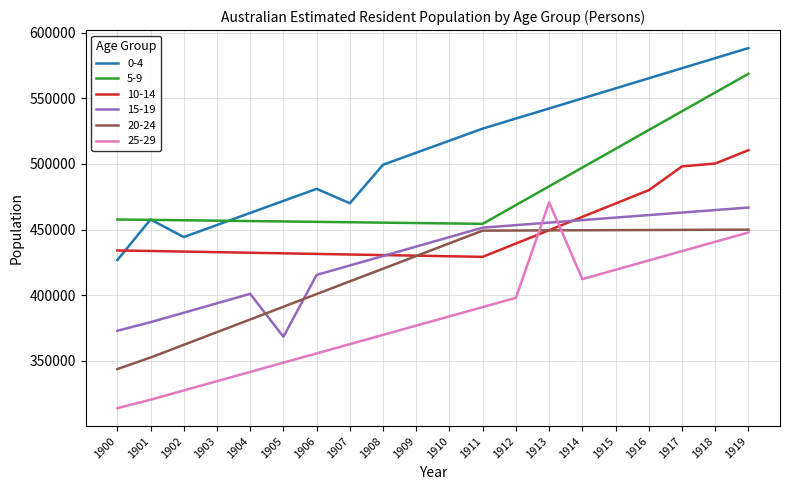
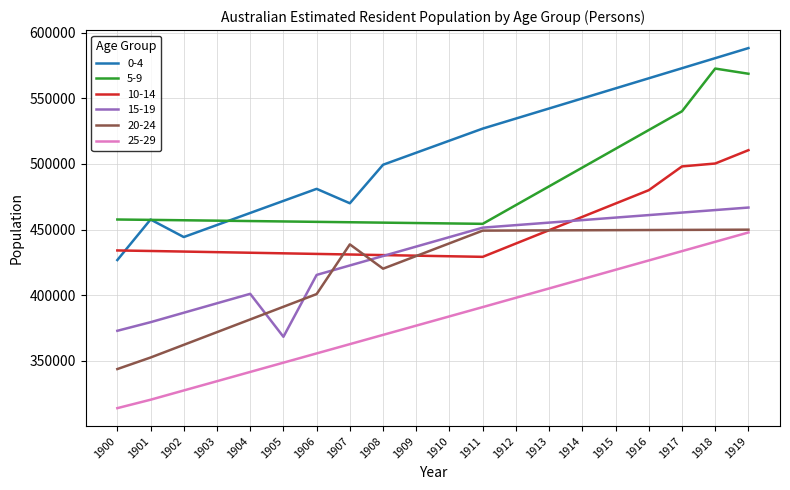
  {
    "0-4": {
      "1900": 427000,
      "1902": 444000,
      "1903": 453000,
      "1904": 463000,
      "1905": 472000,
      "1906": 481000,
      "1907": 470000,
      "1908": 499000,
      "1909": 509000,
      "1910": 518000,
      "1911": 527000,
      "1912": 535000,
      "1913": 542000,
      "1914": 550000,
      "1915": 558000,
      "1916": 565000,
      "1917": 573000,
      "1918": 581000,
      "1919": 588000
    },
    "5-9": {
      "1900": 458000,
      "1902": 457000,
      "1903": 457000,
      "1904": 456000,
      "1905": 456000,
      "1906": 456000,
      "1907": 456000,
      "1908": 455000,
      "1909": 455000,
      "1910": 455000,
      "1911": 454000,
      "1912": 469000,
      "1913": 483000,
      "1914": 497000,
      "1915": 512000,
      "1916": 526000,
      "1917": 540000,
-     "1918": 554000,
+     "1918": 573000,
      "1919": 569000
    },
    "10-14": {
      "1900": 434000,
      "1901": 434000,
      "1902": 433000,
      "1903": 433000,
      "1904": 432000,
      "1905": 432000,
      "1906": 431000,
      "1907": 431000,
      "1910": 430000,
      "1911": 429000,
      "1912": 439000,
      "1914": 460000,
      "1915": 470000,
      "1916": 480000,
      "1917": 498000,
      "1918": 500000,
      "1919": 510000
    },
    "15-19": {
      "1900": 373000,
      "1901": 379000,
      "1902": 387000,
      "1903": 394000,
      "1904": 401000,
      "1905": 368000,
      "1906": 415000,
      "1907": 423000,
      "1909": 437000,
      "1910": 444000,
      "1911": 451000,
      "1912": 453000,
      "1913": 455000,
      "1914": 457000,
      "1915": 459000,
      "1916": 461000,
      "1917": 463000,
      "1918": 465000,
      "1919": 467000
    },
    "20-24": {
      "1900": 344000,
      "1901": 353000,
      "1902": 362000,
      "1903": 372000,
      "1904": 382000,
      "1905": 391000,
      "1906": 401000,
-     "1907": 411000,
+     "1907": 439000,
      "1908": 420000,
      "1910": 440000,
      "1911": 449000,
      "1912": 449000,
      "1914": 449000,
      "1915": 450000,
      "1916": 450000,
      "1917": 450000,
      "1918": 450000,
      "1919": 450000
    },
    "25-29": {
      "1900": 314000,
      "1901": 320000,
      "1902": 327000,
      "1903": 334000,
      "1904": 342000,
      "1905": 349000,
      "1906": 356000,
      "1907": 363000,
      "1908": 370000,
      "1909": 377000,
      "1910": 384000,
      "1911": 391000,
      "1912": 398000,
-     "1913": 471000,
+     "1913": 405000,
      "1914": 412000,
      "1915": 419000,
      "1916": 426000,
      "1917": 434000,
      "1918": 441000,
      "1919": 448000
    }
  }
